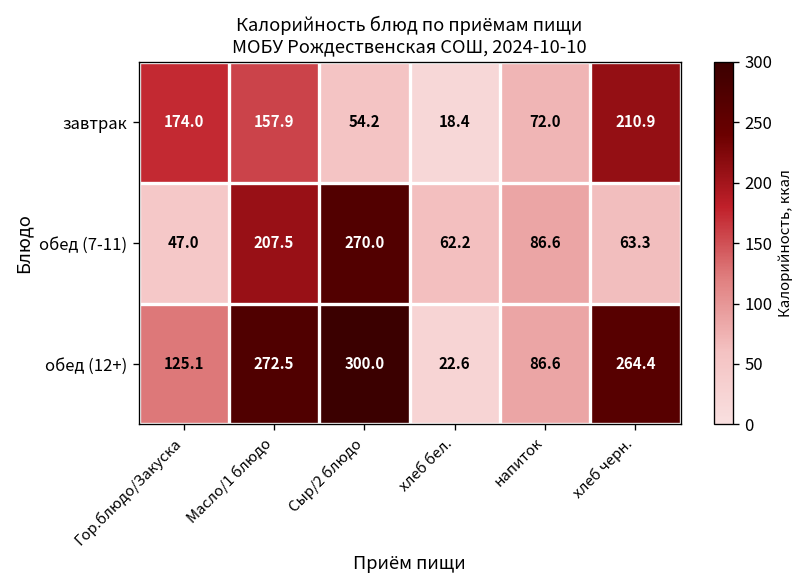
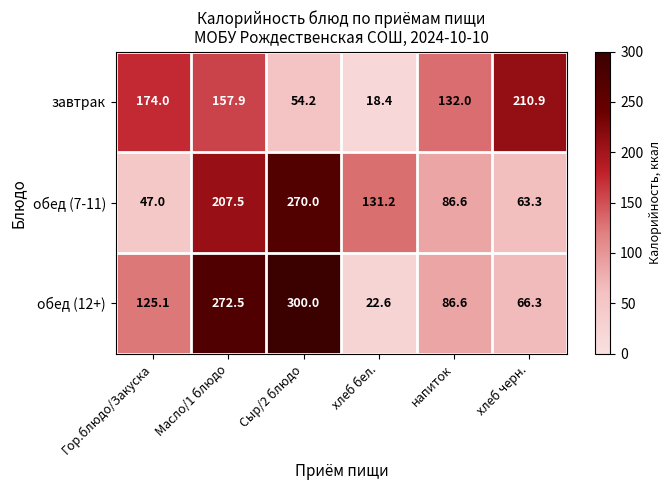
  {
    "завтрак": {
      "Гор.блюдо/Закуска": 174.0,
      "Масло/1 блюдо": 157.9,
      "Сыр/2 блюдо": 54.2,
      "хлеб бел.": 18.4,
-     "напиток": 72.0,
+     "напиток": 132.0,
      "хлеб черн.": 210.9
    },
    "обед (7-11)": {
      "Гор.блюдо/Закуска": 47.0,
      "Масло/1 блюдо": 207.5,
      "Сыр/2 блюдо": 270.0,
-     "хлеб бел.": 62.2,
+     "хлеб бел.": 131.2,
      "напиток": 86.6,
      "хлеб черн.": 63.3
    },
    "обед (12+)": {
      "Гор.блюдо/Закуска": 125.1,
      "Масло/1 блюдо": 272.5,
      "Сыр/2 блюдо": 300.0,
      "хлеб бел.": 22.6,
      "напиток": 86.6,
-     "хлеб черн.": 264.4
+     "хлеб черн.": 66.3
    }
  }
